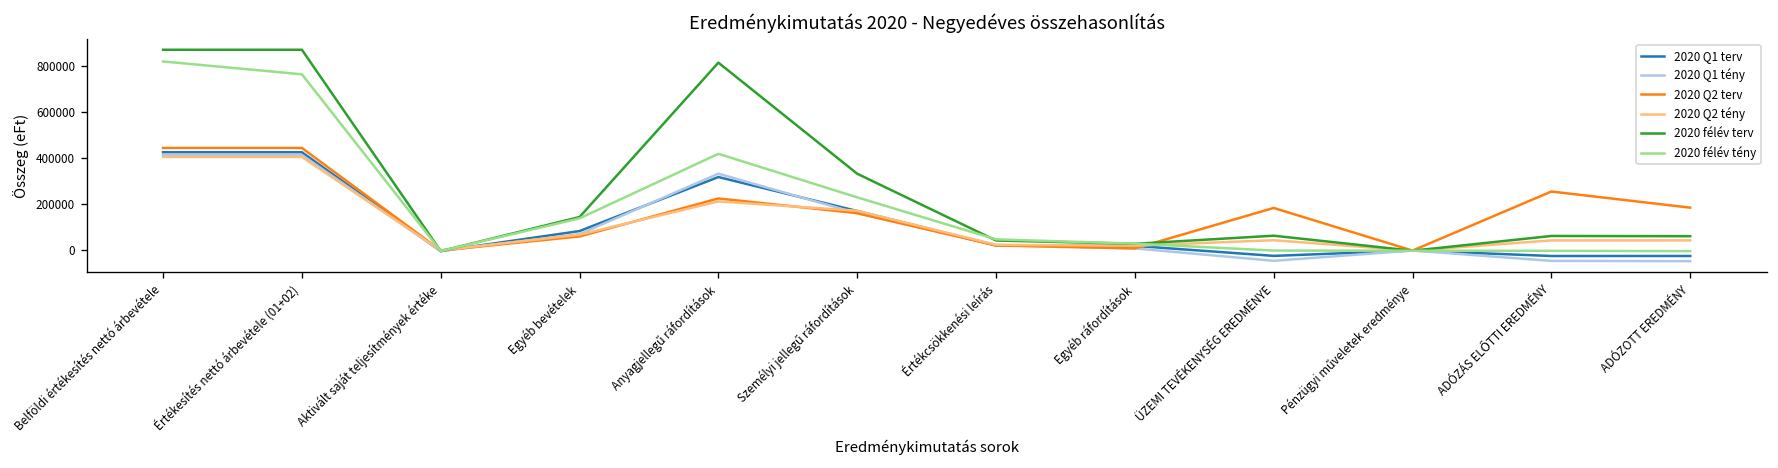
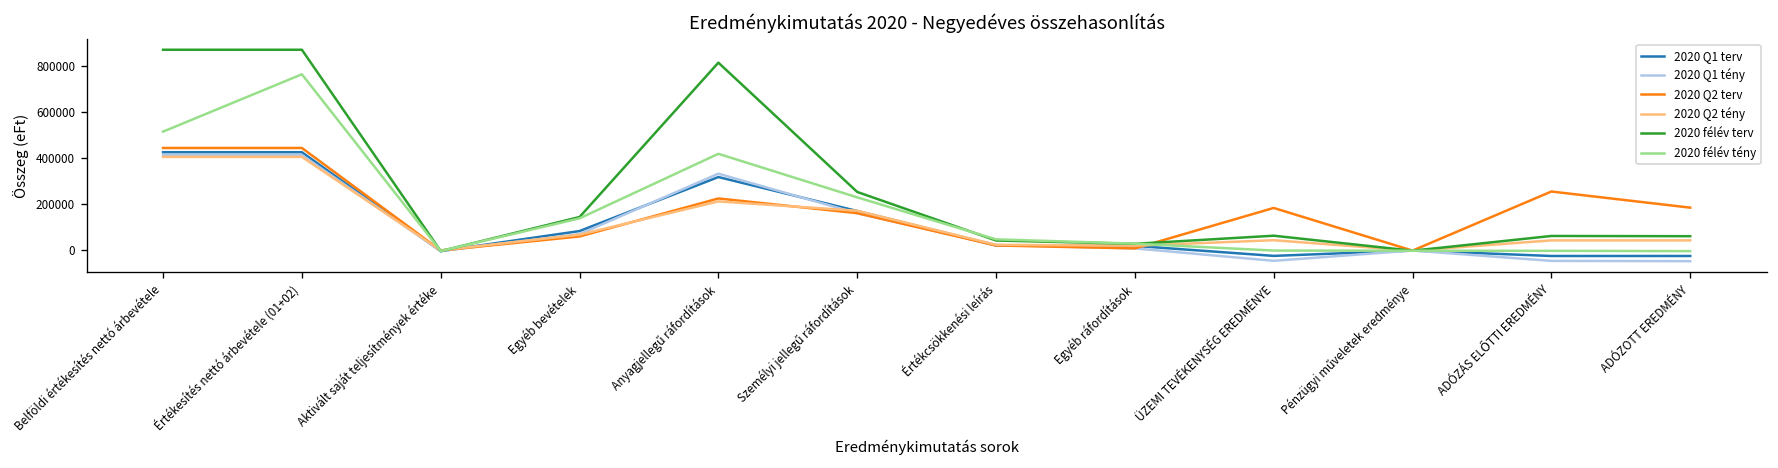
  {
    "2020 Q1 terv": {
      "Egyéb bevételek": 80000,
      "Anyagjellegű ráfordítások": 320000,
      "ÜZEMI TEVÉKENYSÉG EREDMÉNYE": -20000,
      "ADÓZÁS ELŐTTI EREDMÉNY": -20000,
      "ADÓZOTT EREDMÉNY": -20000
    },
    "2020 Q1 tény": {
      "Anyagjellegű ráfordítások": 330000,
      "ÜZEMI TEVÉKENYSÉG EREDMÉNYE": -40000,
      "ADÓZÁS ELŐTTI EREDMÉNY": -50000,
      "ADÓZOTT EREDMÉNY": -50000
    },
    "2020 Q2 terv": {
      "Belföldi értékesítés nettó árbevétele": 440000,
      "Értékesítés nettó árbevétele (01+02)": 440000,
      "ÜZEMI TEVÉKENYSÉG EREDMÉNYE": 180000,
      "ADÓZÁS ELŐTTI EREDMÉNY": 260000,
      "ADÓZOTT EREDMÉNY": 190000
    },
    "2020 Q2 tény": {
      "ÜZEMI TEVÉKENYSÉG EREDMÉNYE": 40000,
      "ADÓZÁS ELŐTTI EREDMÉNY": 40000,
      "ADÓZOTT EREDMÉNY": 40000
    },
    "2020 félév terv": {
      "Belföldi értékesítés nettó árbevétele": 870000,
      "Értékesítés nettó árbevétele (01+02)": 870000,
      "Anyagjellegű ráfordítások": 810000,
-     "Személyi jellegű ráfordítások": 330000,
+     "Személyi jellegű ráfordítások": 250000,
      "ÜZEMI TEVÉKENYSÉG EREDMÉNYE": 60000,
      "ADÓZÁS ELŐTTI EREDMÉNY": 60000,
      "ADÓZOTT EREDMÉNY": 60000
    },
    "2020 félév tény": {
-     "Belföldi értékesítés nettó árbevétele": 820000,
+     "Belföldi értékesítés nettó árbevétele": 510000,
      "Értékesítés nettó árbevétele (01+02)": 760000,
      "Anyagjellegű ráfordítások": 420000,
      "Személyi jellegű ráfordítások": 230000,
      "ÜZEMI TEVÉKENYSÉG EREDMÉNYE": 0,
      "ADÓZÁS ELŐTTI EREDMÉNY": 0,
      "ADÓZOTT EREDMÉNY": 0
    }
  }
